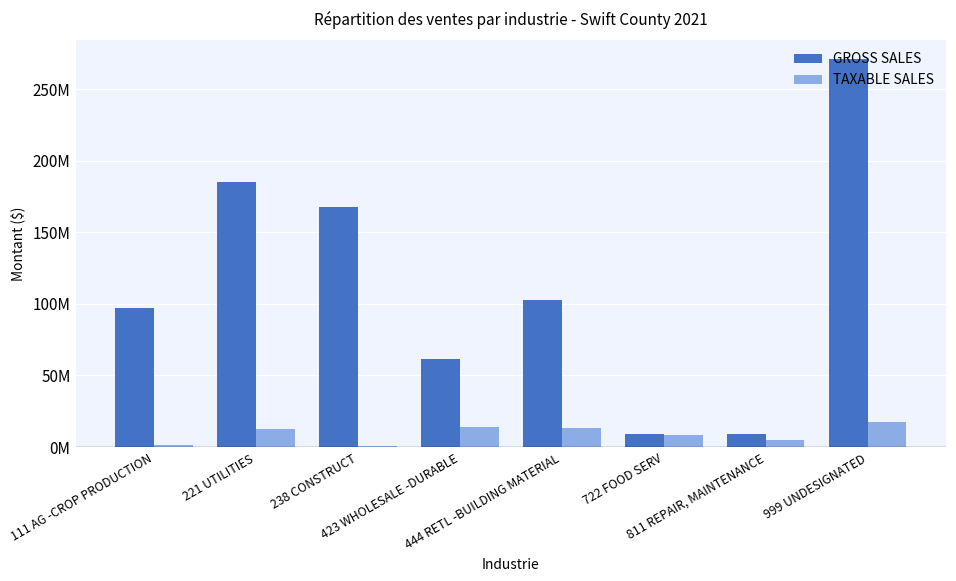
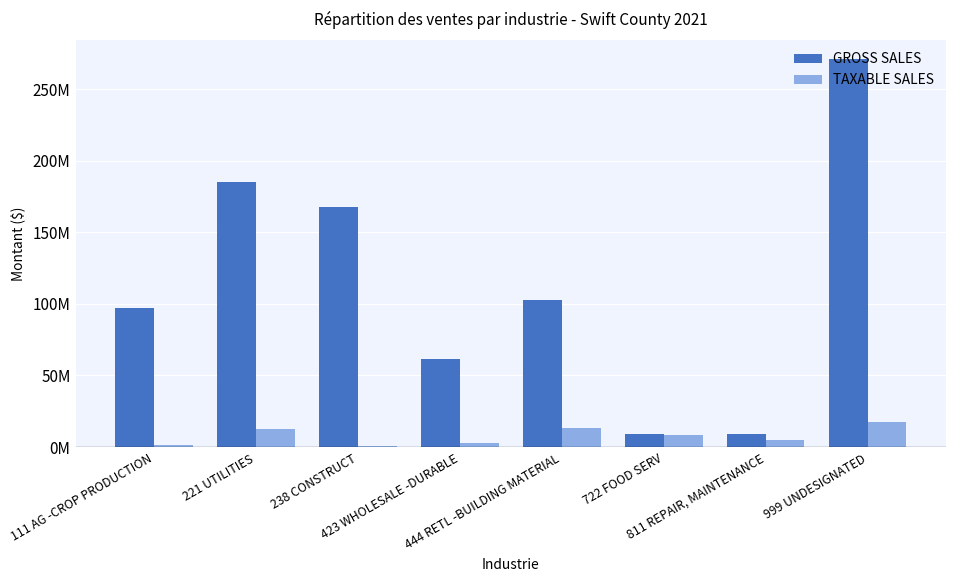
  {
    "GROSS SALES": {
      "111 AG -CROP PRODUCTION": 97000000,
      "221 UTILITIES": 185000000,
      "238 CONSTRUCT": 167000000,
      "423 WHOLESALE -DURABLE": 61000000,
      "444 RETL -BUILDING MATERIAL": 103000000,
      "722 FOOD SERV": 9000000,
      "811 REPAIR, MAINTENANCE": 9000000,
      "999 UNDESIGNATED": 271000000
    },
    "TAXABLE SALES": {
      "221 UTILITIES": 12000000,
-     "423 WHOLESALE -DURABLE": 14000000,
+     "423 WHOLESALE -DURABLE": 2000000,
      "444 RETL -BUILDING MATERIAL": 13000000,
      "722 FOOD SERV": 9000000,
      "811 REPAIR, MAINTENANCE": 5000000,
      "999 UNDESIGNATED": 18000000
    }
  }
